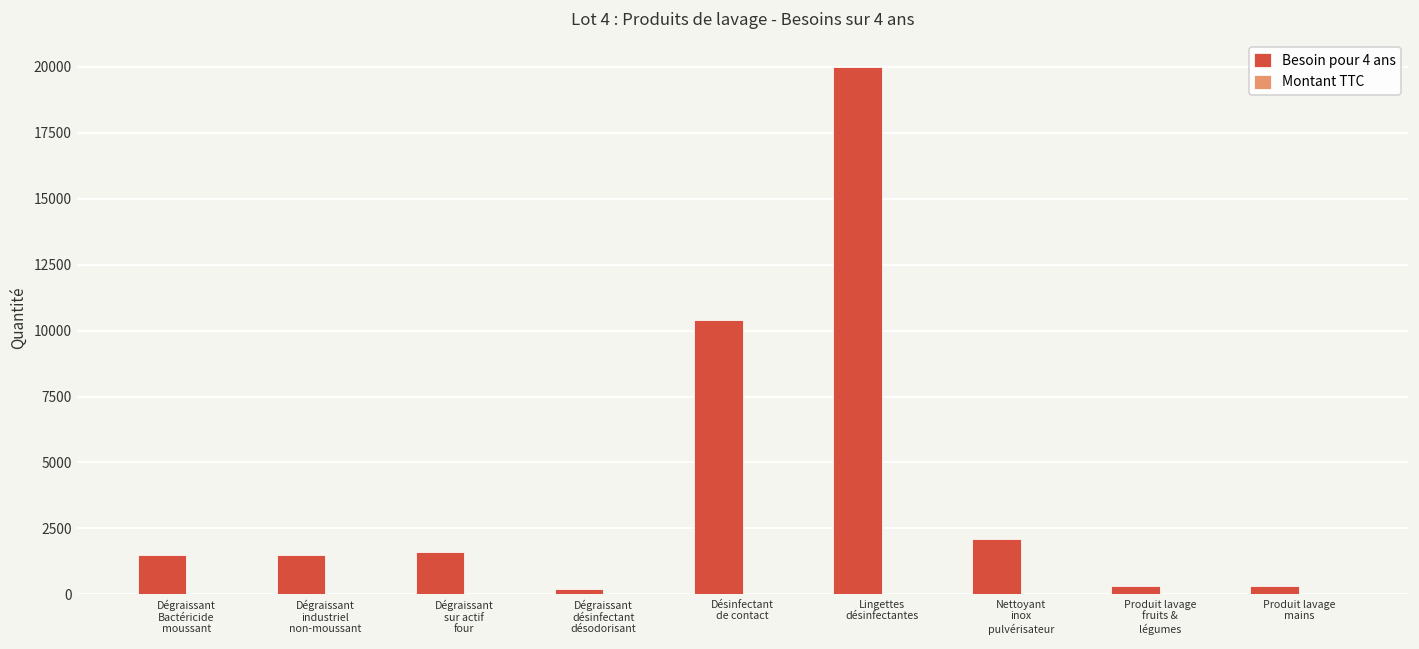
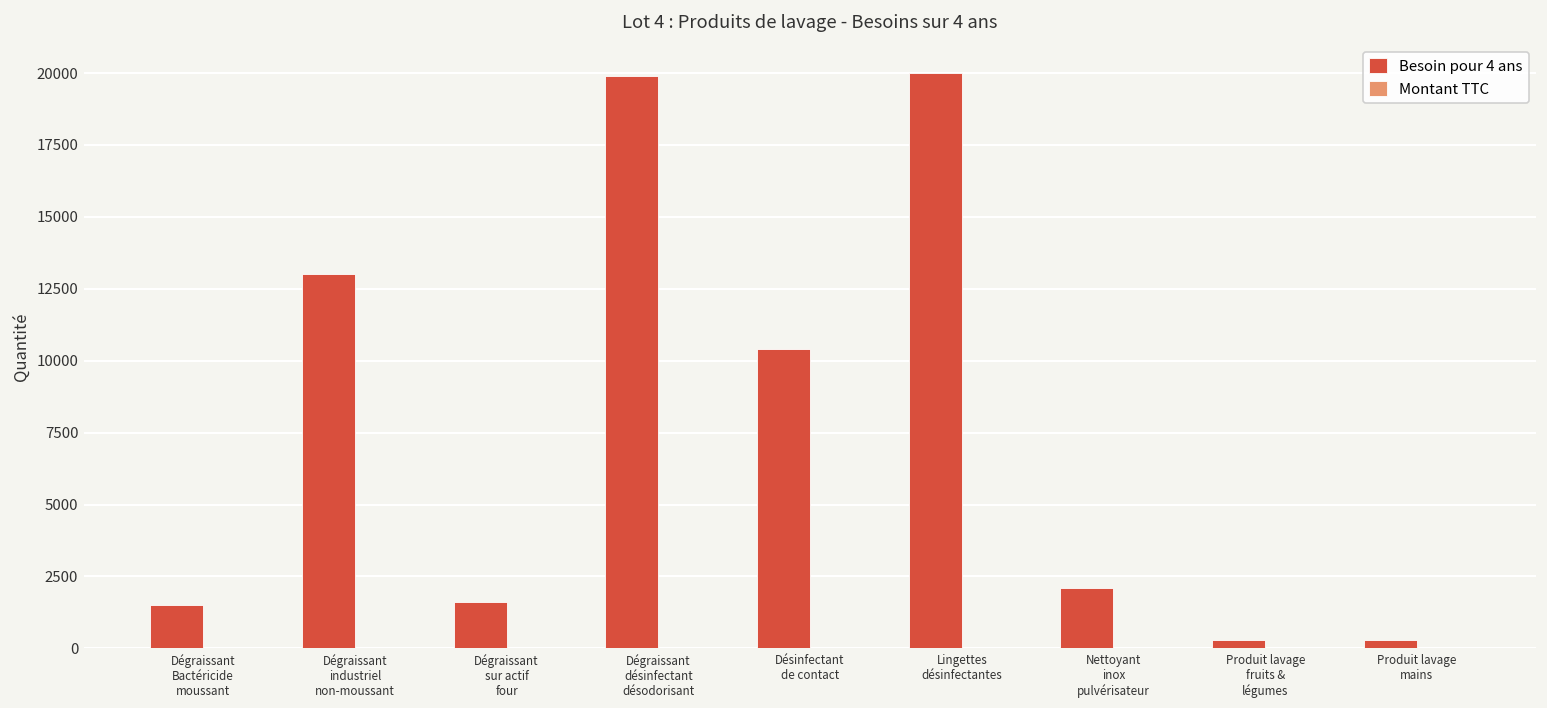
  {
    "Besoin pour 4 ans": {
      "Dégraissant Bactéricide moussant": 1500,
-     "Dégraissant industriel non-moussant": 1500,
+     "Dégraissant industriel non-moussant": 13000,
      "Dégraissant sur actif four": 1600,
-     "Dégraissant désinfectant désodorisant": 200,
+     "Dégraissant désinfectant désodorisant": 19900,
      "Désinfectant de contact": 10400,
      "Lingettes désinfectantes": 20000,
      "Nettoyant inox pulvérisateur": 2100,
      "Produit lavage fruits & légumes": 300,
      "Produit lavage mains": 300
    },
    "Montant TTC": {
      "Dégraissant Bactéricide moussant": 0,
      "Dégraissant industriel non-moussant": 0,
      "Dégraissant sur actif four": 0,
      "Dégraissant désinfectant désodorisant": 0,
      "Désinfectant de contact": 0,
      "Lingettes désinfectantes": 0,
      "Nettoyant inox pulvérisateur": 0,
      "Produit lavage fruits & légumes": 0,
      "Produit lavage mains": 0
    }
  }
